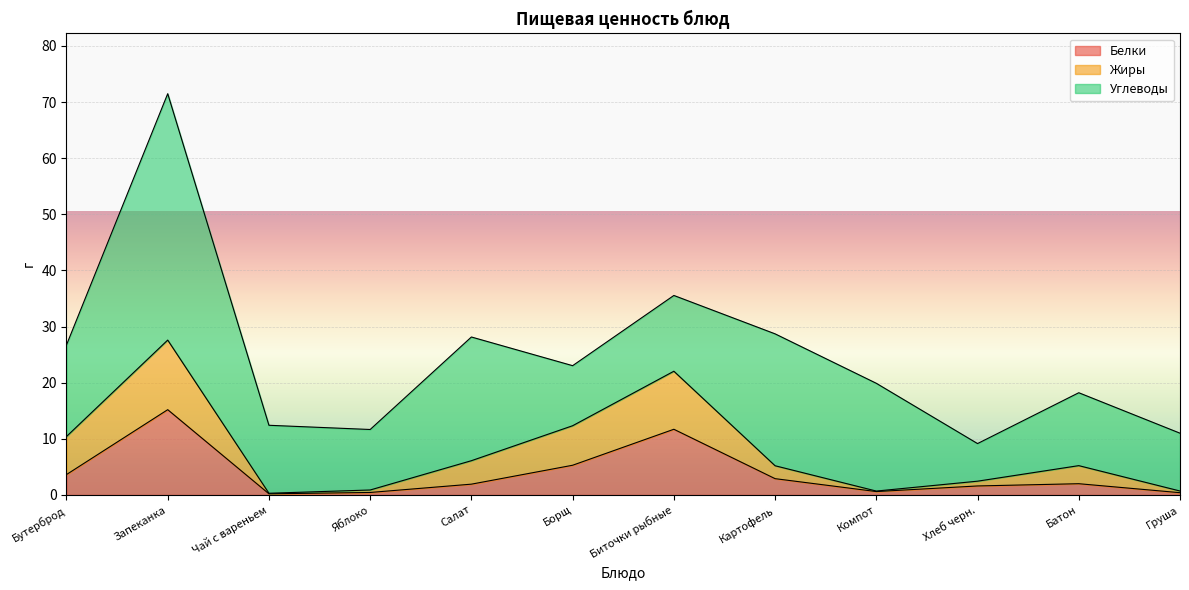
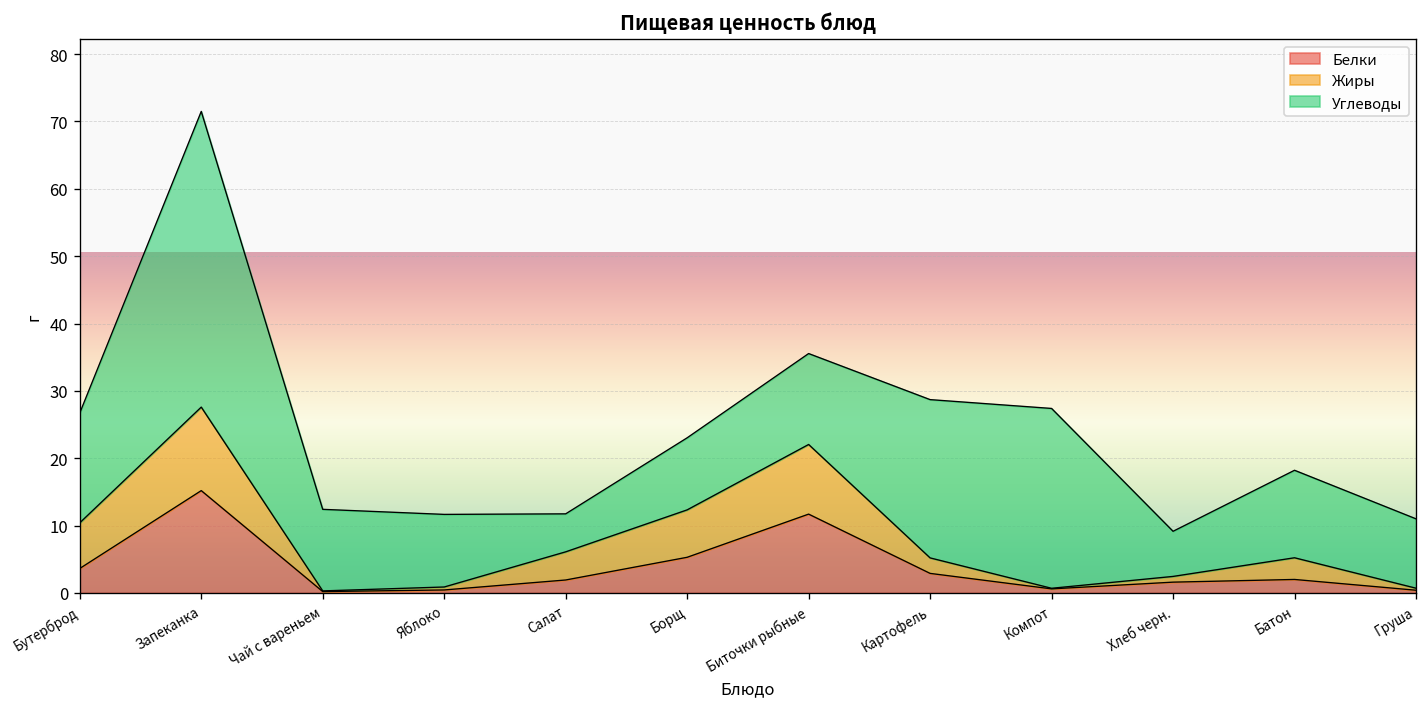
  {
    "Белки": {
      "Бутерброд": 4,
      "Запеканка": 15,
      "Салат": 2,
      "Борщ": 5,
      "Биточки рыбные": 12,
      "Картофель": 3,
      "Хлеб черн.": 2,
      "Батон": 2
    },
    "Жиры": {
      "Бутерброд": 7,
      "Запеканка": 12,
      "Салат": 4,
      "Борщ": 7,
      "Биточки рыбные": 10,
      "Картофель": 2,
      "Хлеб черн.": 1,
      "Батон": 3
    },
    "Углеводы": {
      "Бутерброд": 16,
      "Запеканка": 44,
      "Чай с вареньем": 12,
      "Яблоко": 11,
-     "Салат": 22,
+     "Салат": 6,
      "Борщ": 11,
      "Биточки рыбные": 14,
      "Картофель": 24,
-     "Компот": 19,
+     "Компот": 27,
      "Хлеб черн.": 7,
      "Батон": 13,
      "Груша": 10
    }
  }
